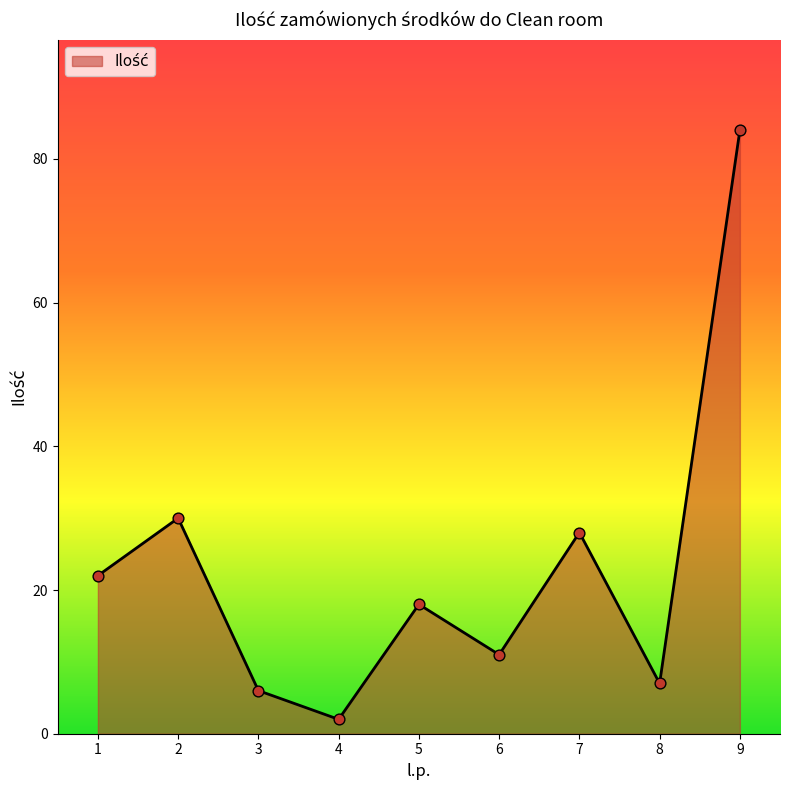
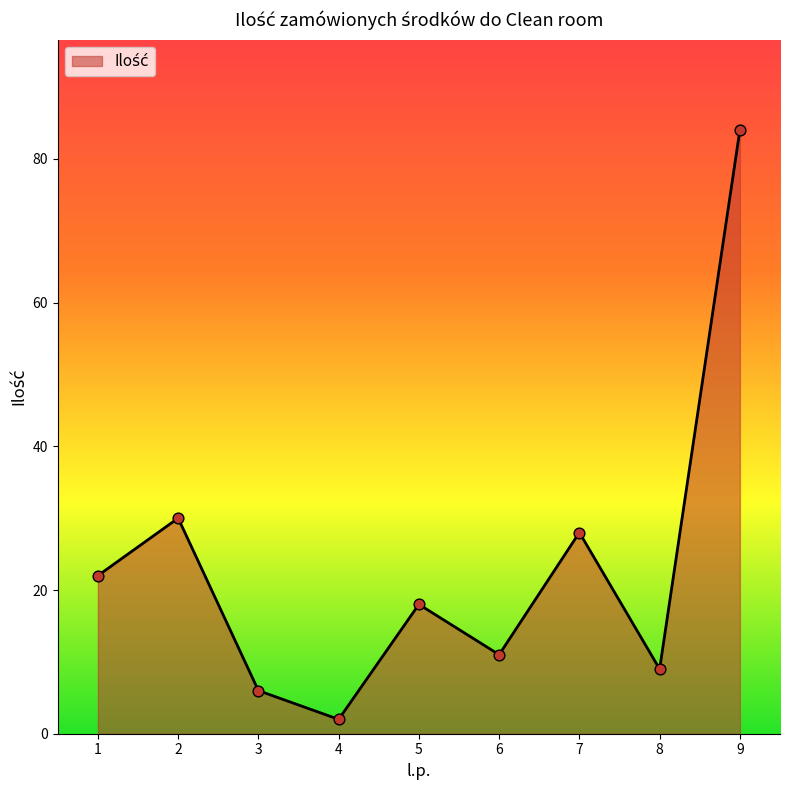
  {
    "1": 22,
    "2": 30,
    "3": 6,
    "4": 2,
    "5": 18,
    "6": 11,
    "7": 28,
-   "8": 7,
+   "8": 9,
    "9": 84
  }
